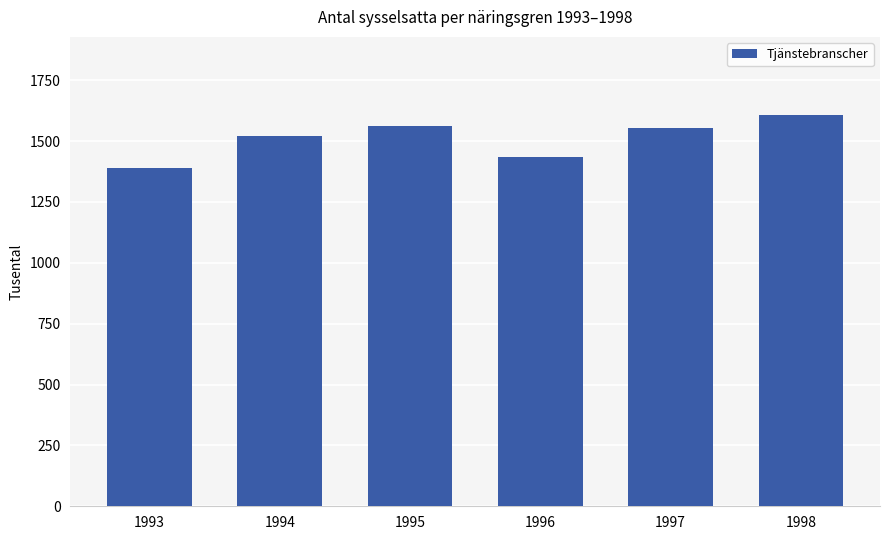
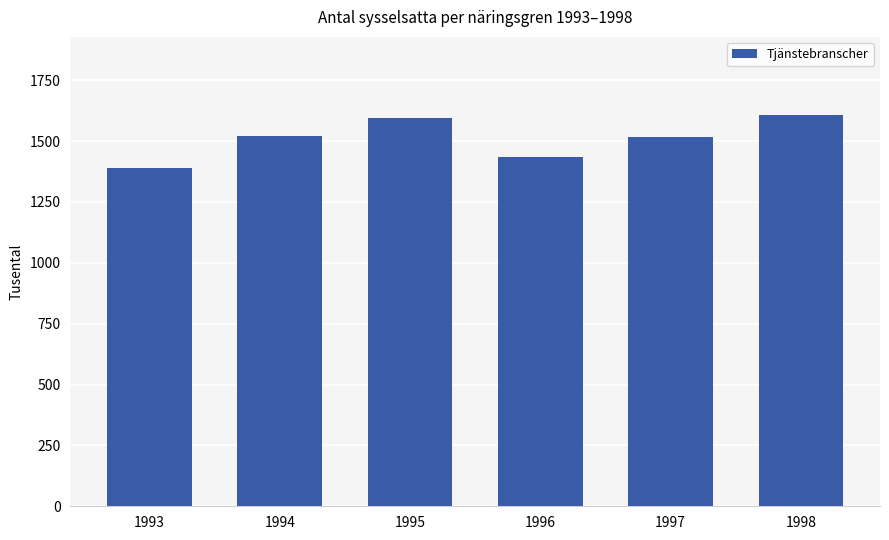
  {
    "1993": 1390,
    "1994": 1520,
-   "1995": 1560,
+   "1995": 1600,
    "1996": 1440,
-   "1997": 1550,
+   "1997": 1520,
    "1998": 1610
  }
